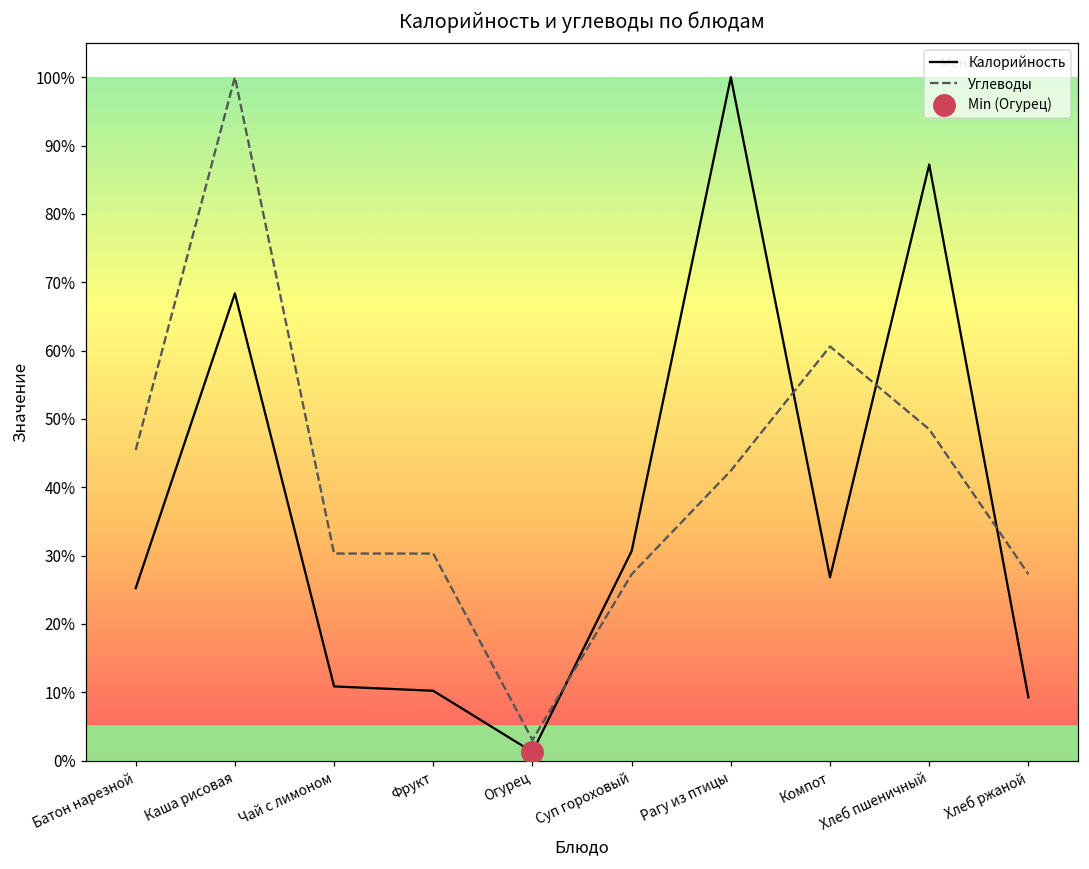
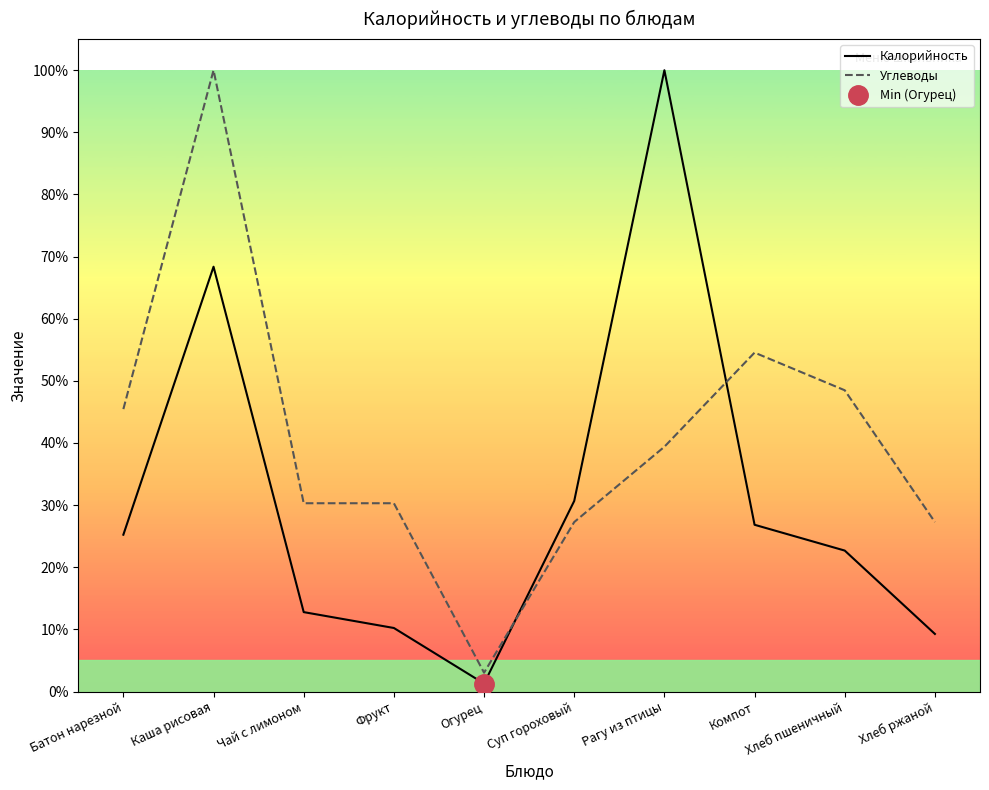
  {
    "Калорийность": {
      "Батон нарезной": "25%",
      "Каша рисовая": "68%",
-     "Чай с лимоном": "11%",
+     "Чай с лимоном": "13%",
      "Фрукт": "10%",
      "Суп гороховый": "31%",
      "Рагу из птицы": "100%",
      "Компот": "27%",
-     "Хлеб пшеничный": "87%",
+     "Хлеб пшеничный": "23%",
      "Хлеб ржаной": "9%"
    },
    "Углеводы": {
      "Батон нарезной": "45%",
      "Каша рисовая": "100%",
      "Чай с лимоном": "30%",
      "Фрукт": "30%",
      "Суп гороховый": "27%",
-     "Рагу из птицы": "42%",
-     "Компот": "61%",
+     "Рагу из птицы": "39%",
+     "Компот": "55%",
      "Хлеб пшеничный": "48%",
      "Хлеб ржаной": "27%"
    }
  }
